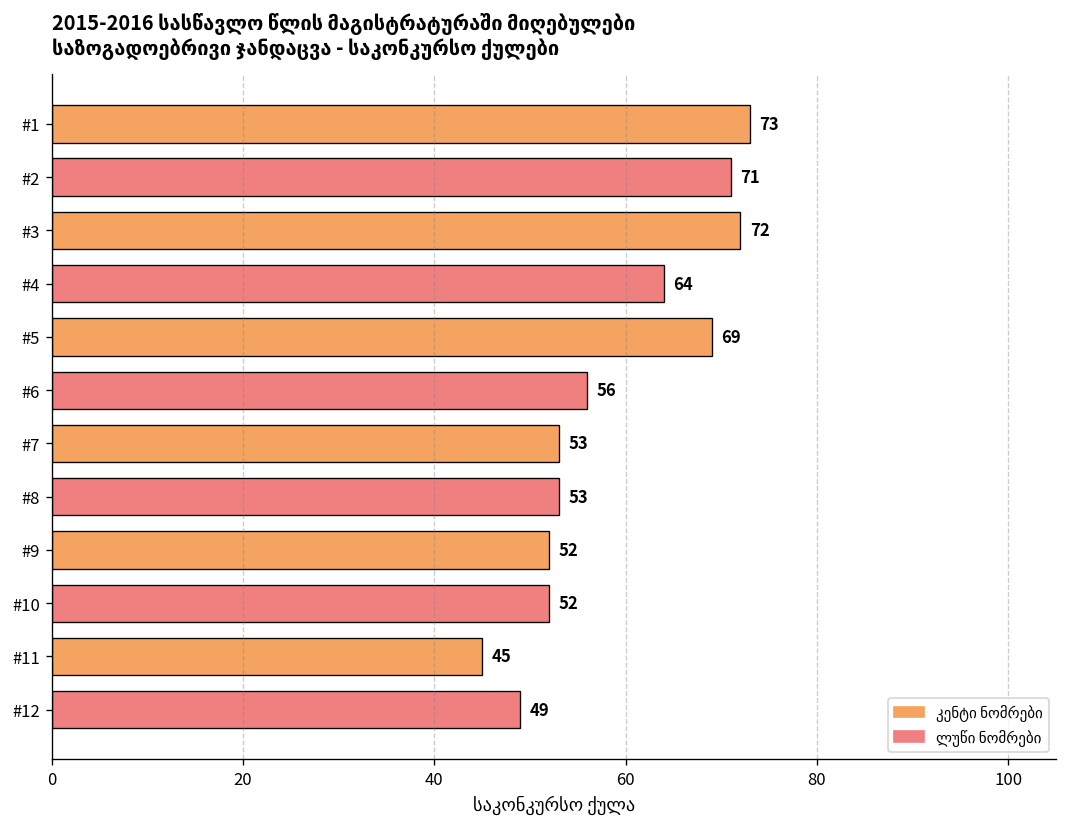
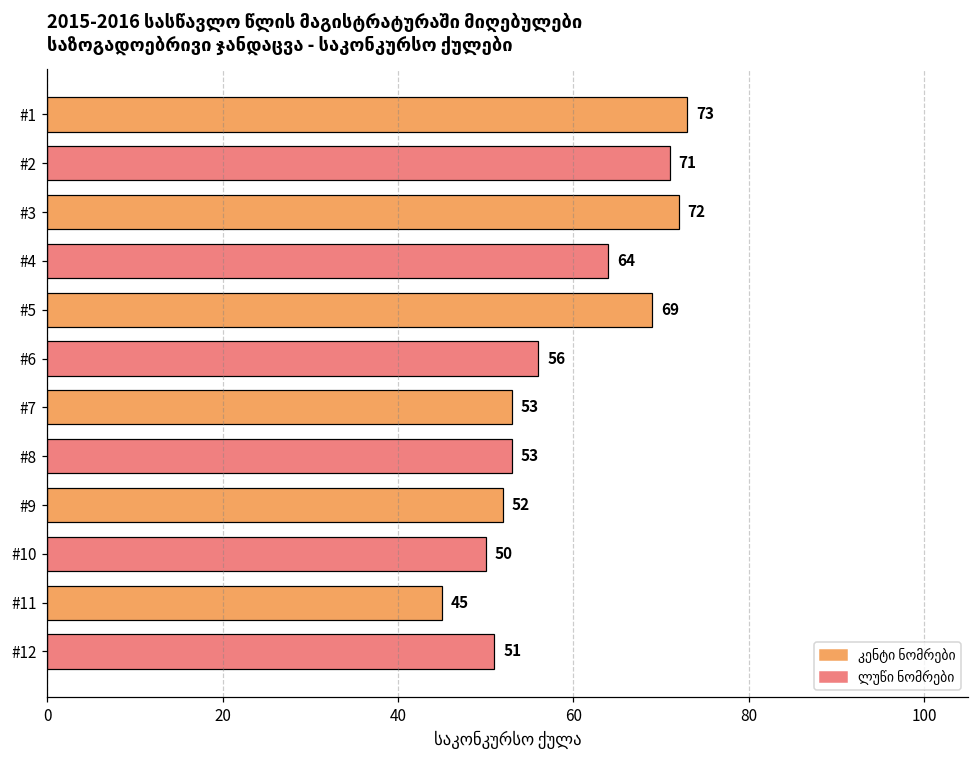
  {
    "#1": 73,
    "#2": 71,
    "#3": 72,
    "#4": 64,
    "#5": 69,
    "#6": 56,
    "#7": 53,
    "#8": 53,
    "#9": 52,
-   "#10": 52,
+   "#10": 50,
    "#11": 45,
-   "#12": 49
+   "#12": 51
  }
